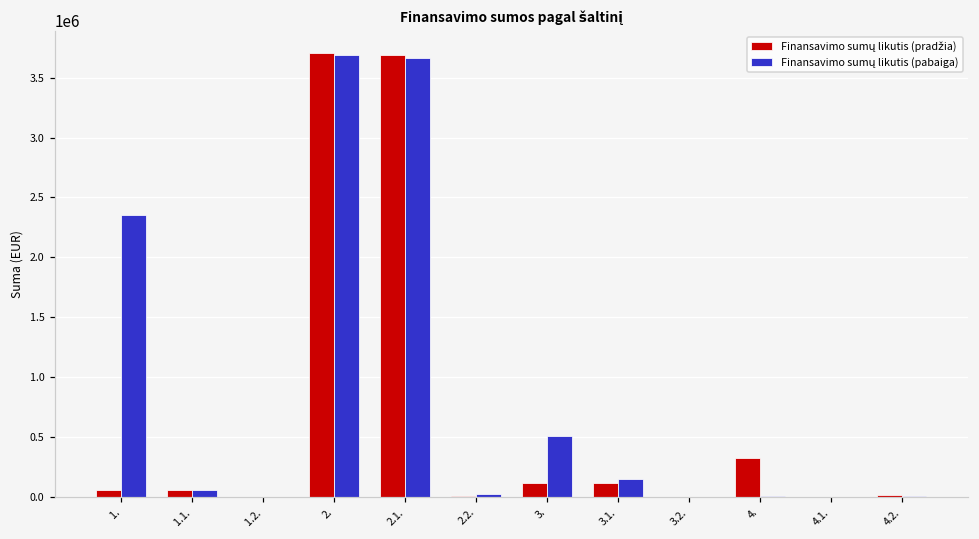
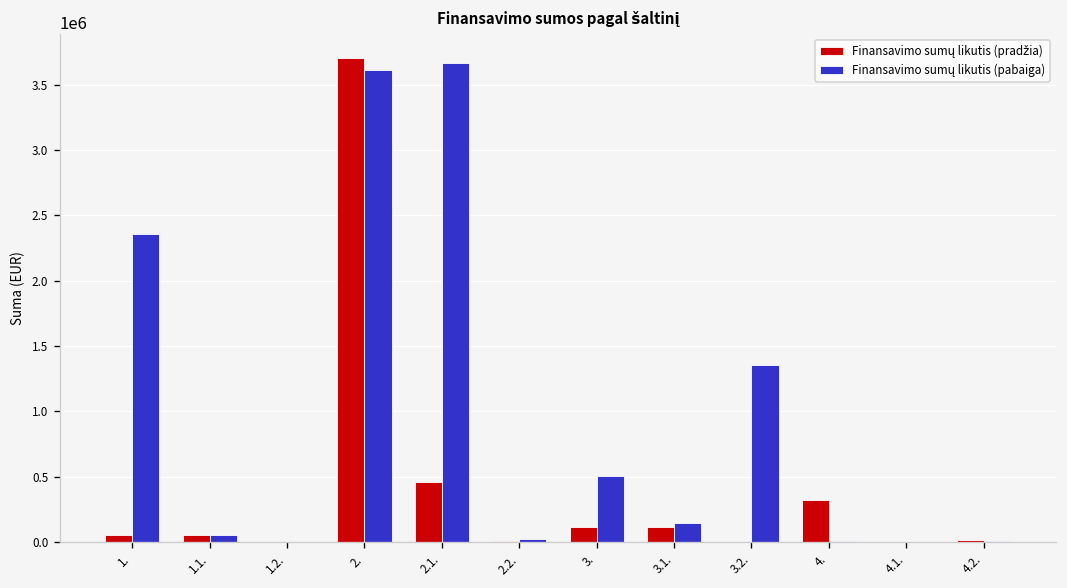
  {
    "Finansavimo sumų likutis (pradžia)": {
      "1.": 60000,
      "1.1.": 60000,
      "1.2.": 0,
      "2.": 3700000,
-     "2.1.": 3690000,
+     "2.1.": 460000,
      "3.": 110000,
      "3.1.": 110000,
      "3.2.": 0,
      "4.": 320000,
      "4.1.": 0
    },
    "Finansavimo sumų likutis (pabaiga)": {
      "1.": 2360000,
      "1.1.": 50000,
      "1.2.": 0,
-     "2.": 3690000,
+     "2.": 3610000,
      "2.1.": 3670000,
      "3.": 510000,
      "3.1.": 140000,
-     "3.2.": 0
+     "3.2.": 1360000
    }
  }
